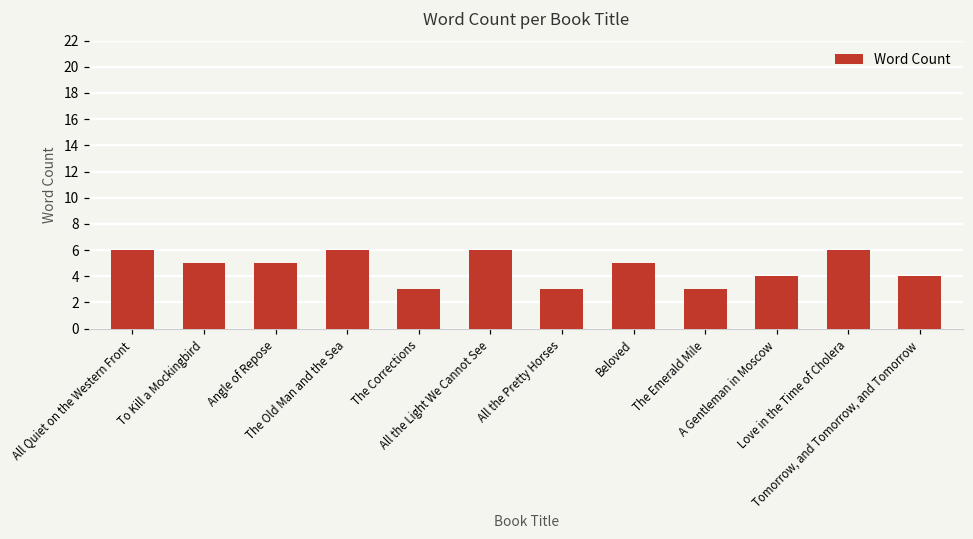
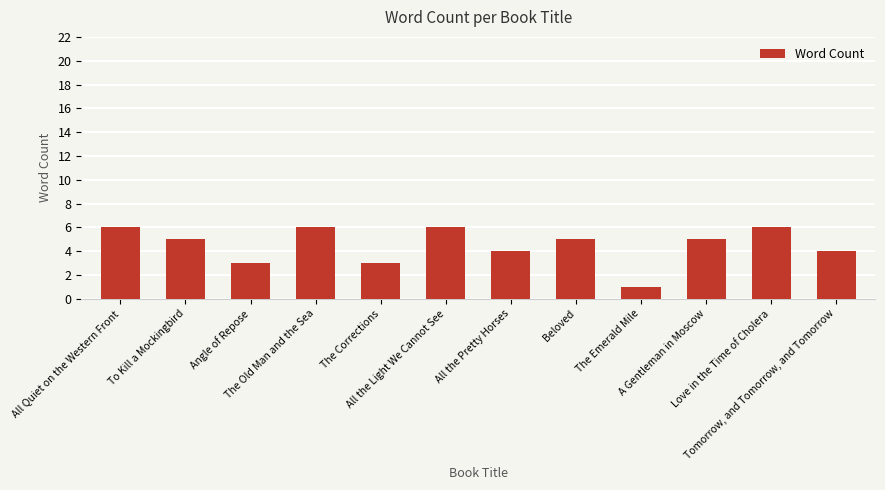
  {
    "All Quiet on the Western Front": 6,
    "To Kill a Mockingbird": 5,
-   "Angle of Repose": 5,
+   "Angle of Repose": 3,
    "The Old Man and the Sea": 6,
    "The Corrections": 3,
    "All the Light We Cannot See": 6,
-   "All the Pretty Horses": 3,
+   "All the Pretty Horses": 4,
    "Beloved": 5,
-   "The Emerald Mile": 3,
-   "A Gentleman in Moscow": 4,
+   "The Emerald Mile": 1,
+   "A Gentleman in Moscow": 5,
    "Love in the Time of Cholera": 6,
    "Tomorrow, and Tomorrow, and Tomorrow": 4
  }
